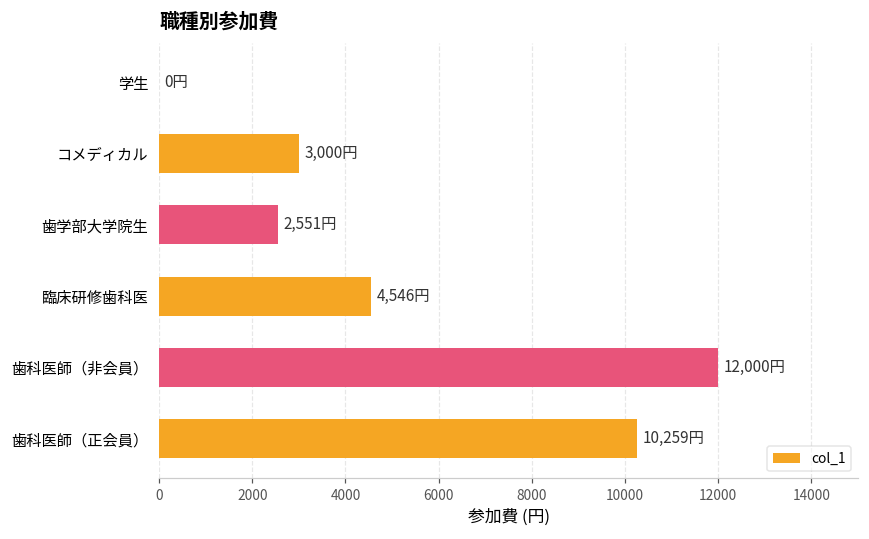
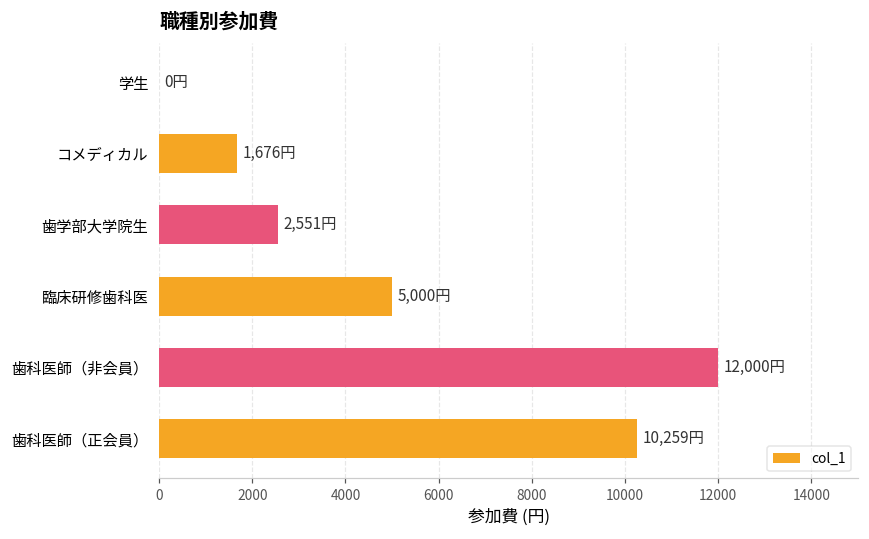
  {
    "学生": "0円",
-   "コメディカル": "3,000円",
+   "コメディカル": "1,676円",
    "歯学部大学院生": "2,551円",
-   "臨床研修歯科医": "4,546円",
+   "臨床研修歯科医": "5,000円",
    "歯科医師（非会員）": "12,000円",
    "歯科医師（正会員）": "10,259円"
  }
